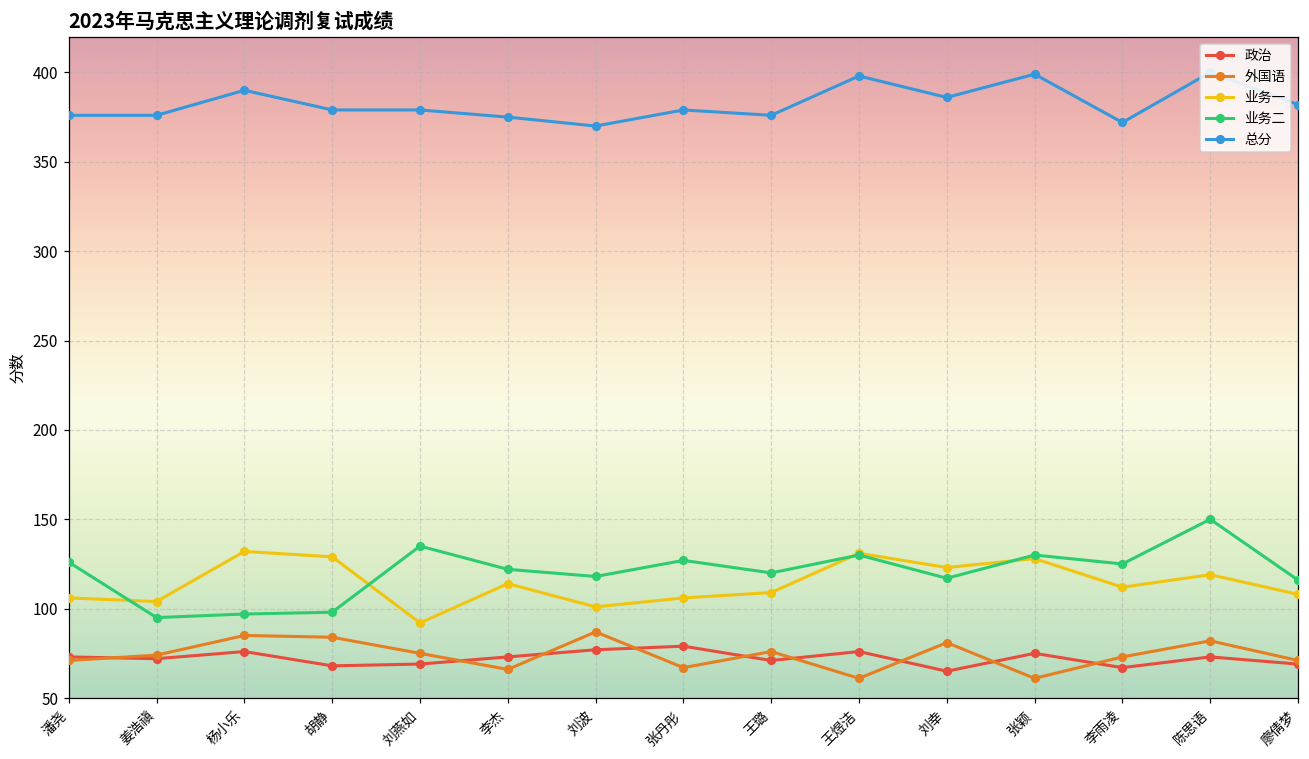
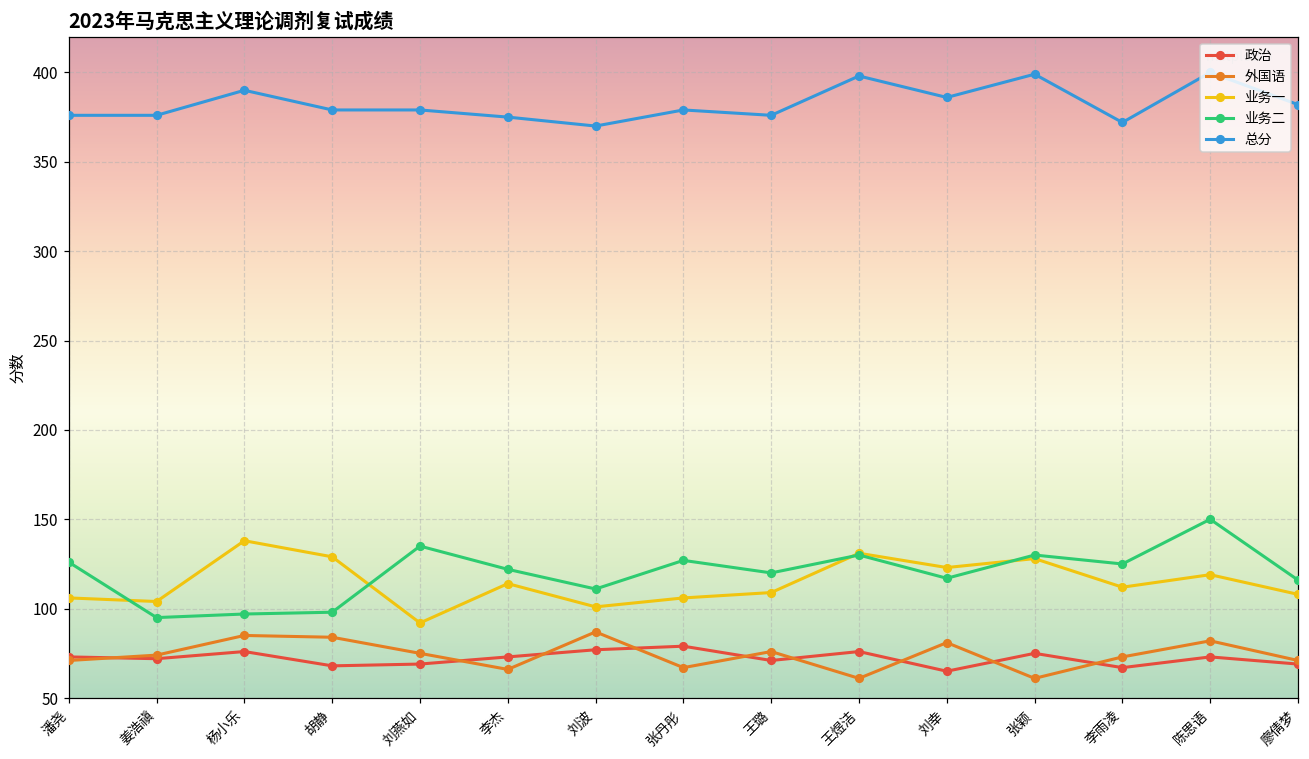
  {
    "业务一": {
      "潘尧": 106,
      "姜浩禛": 104,
-     "杨小乐": 132,
+     "杨小乐": 138,
      "胡静": 129,
      "刘燕如": 92,
      "李杰": 114,
      "刘波": 101,
      "张丹彤": 106,
      "王璐": 109,
      "刘幸": 123,
      "张颖": 128,
      "李雨凌": 112,
      "陈思语": 119,
      "廖倩梦": 108
    },
    "业务二": {
      "潘尧": 126,
      "姜浩禛": 95,
      "杨小乐": 97,
      "胡静": 98,
      "刘燕如": 135,
      "李杰": 122,
-     "刘波": 118,
+     "刘波": 111,
      "张丹彤": 127,
      "王璐": 120,
      "刘幸": 117,
      "张颖": 130,
      "李雨凌": 125,
      "陈思语": 150,
      "廖倩梦": 116
    },
    "总分": {
      "潘尧": 376,
      "姜浩禛": 376,
      "杨小乐": 390,
      "胡静": 379,
      "刘燕如": 379,
      "李杰": 375,
      "刘波": 370,
      "张丹彤": 379,
      "王璐": 376,
      "王煜洁": 398,
      "刘幸": 386,
      "张颖": 399,
      "李雨凌": 372,
      "廖倩梦": 382
    }
  }
